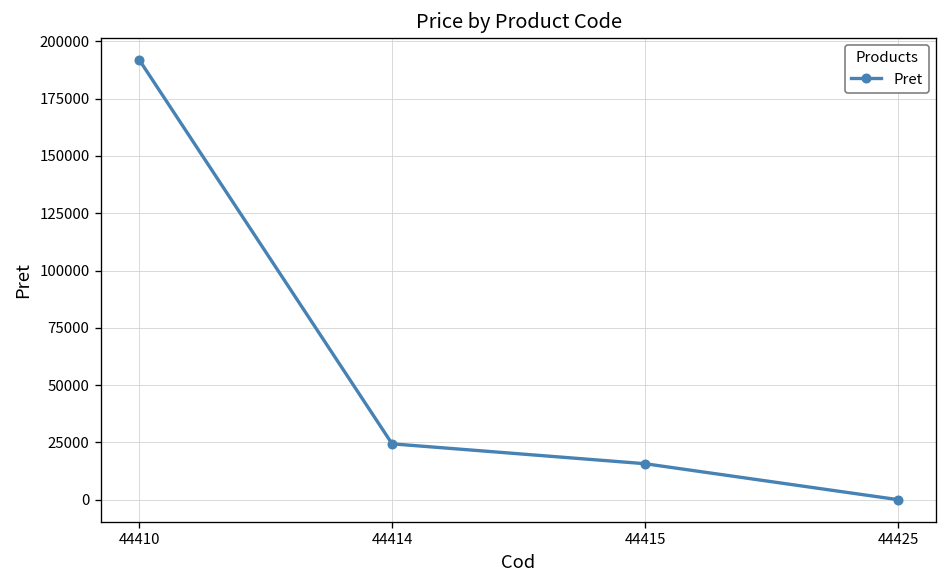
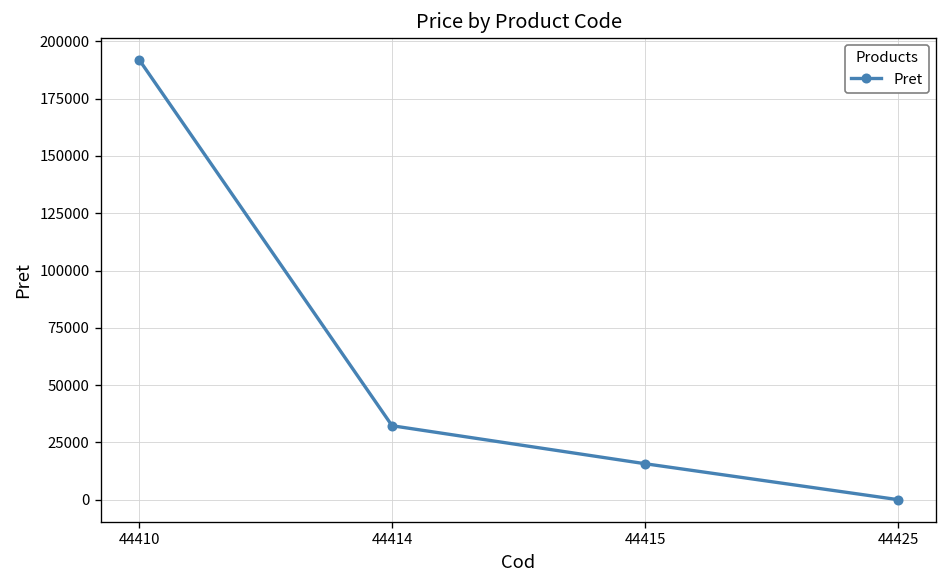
  {
    "44410": 192000,
-   "44414": 24000,
+   "44414": 32000,
    "44415": 16000,
    "44425": 0
  }
